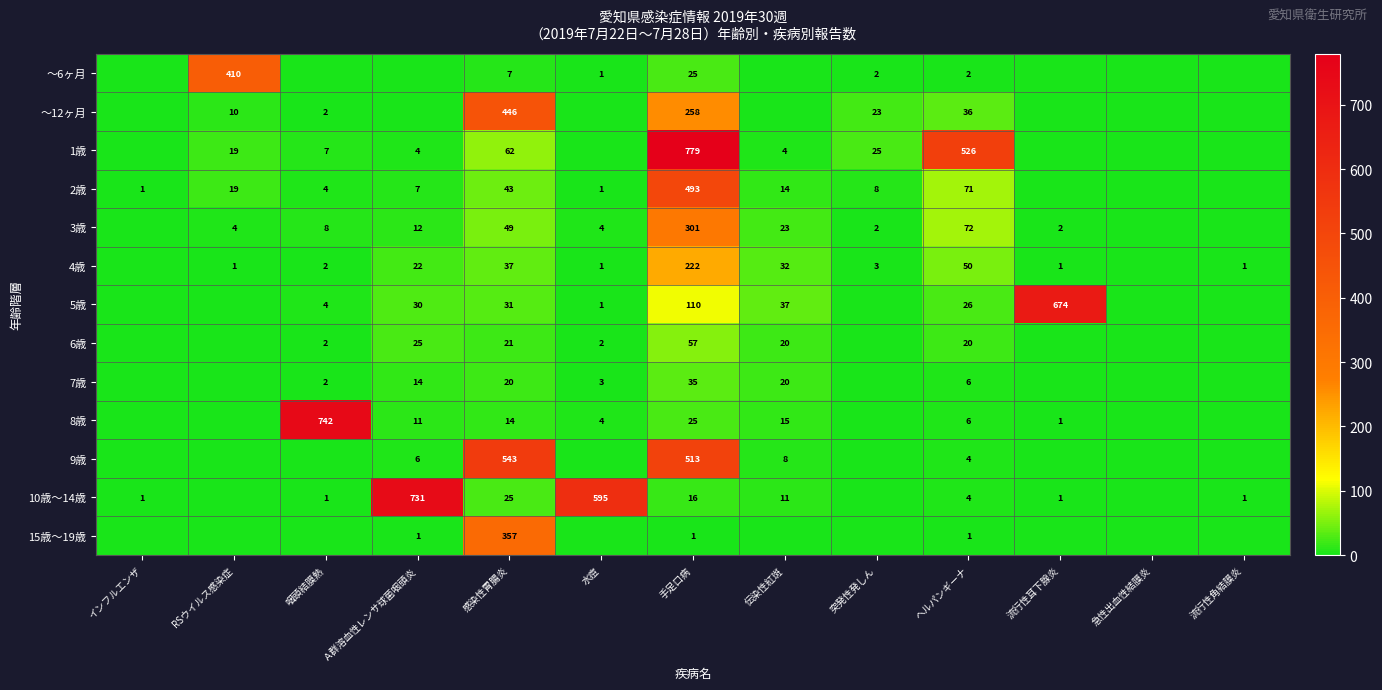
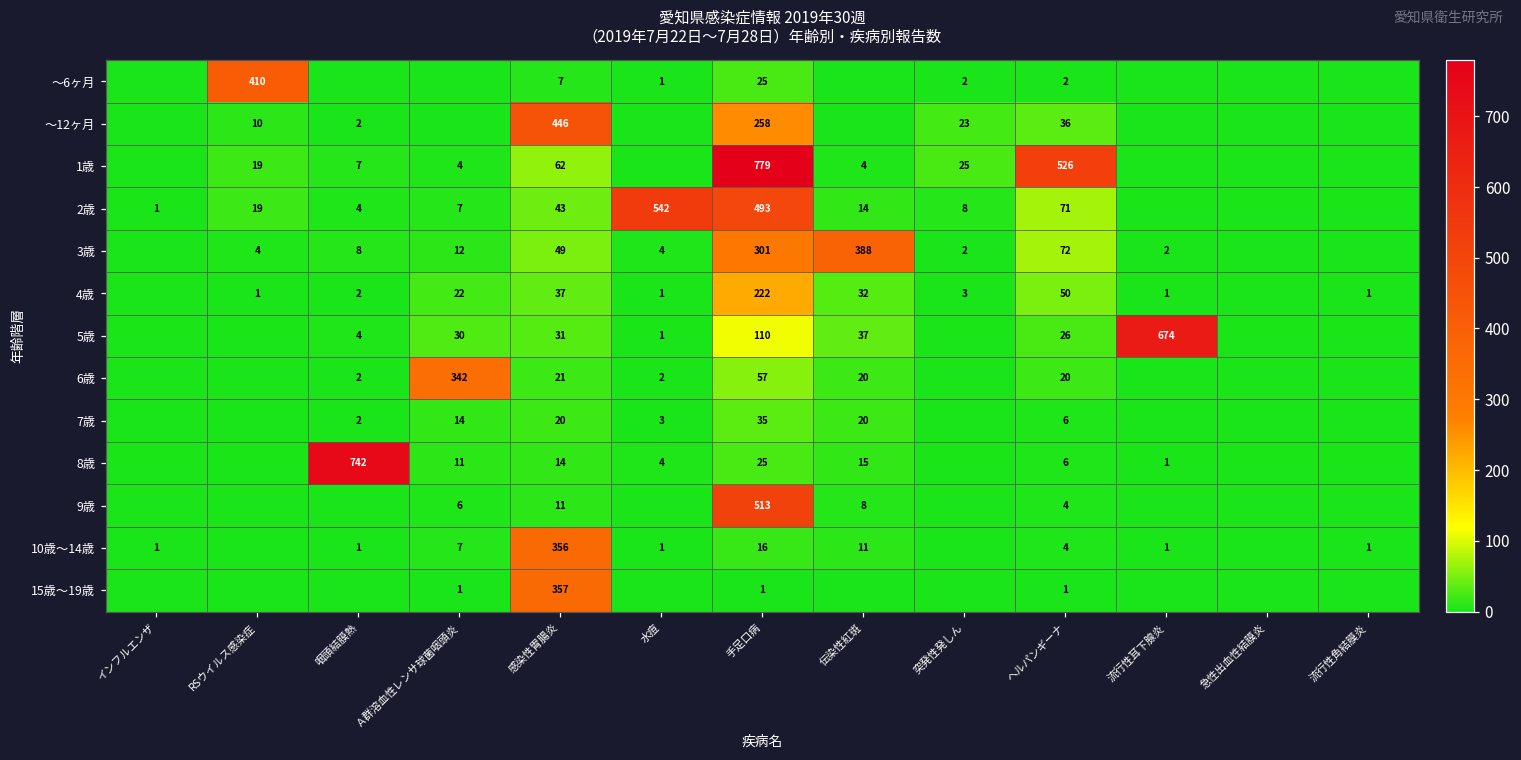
  {
    "～6ヶ月": {
      "RSウイルス感染症": 410,
      "感染性胃腸炎": 7,
      "水痘": 1,
      "手足口病": 25,
      "突発性発しん": 2,
      "ヘルパンギーナ": 2
    },
    "～12ヶ月": {
      "RSウイルス感染症": 10,
      "咽頭結膜熱": 2,
      "感染性胃腸炎": 446,
      "手足口病": 258,
      "突発性発しん": 23,
      "ヘルパンギーナ": 36
    },
    "1歳": {
      "RSウイルス感染症": 19,
      "咽頭結膜熱": 7,
      "Ａ群溶血性レンサ球菌咽頭炎": 4,
      "感染性胃腸炎": 62,
      "手足口病": 779,
      "伝染性紅斑": 4,
      "突発性発しん": 25,
      "ヘルパンギーナ": 526
    },
    "2歳": {
      "インフルエンザ": 1,
      "RSウイルス感染症": 19,
      "咽頭結膜熱": 4,
      "Ａ群溶血性レンサ球菌咽頭炎": 7,
      "感染性胃腸炎": 43,
-     "水痘": 1,
+     "水痘": 542,
      "手足口病": 493,
      "伝染性紅斑": 14,
      "突発性発しん": 8,
      "ヘルパンギーナ": 71
    },
    "3歳": {
      "RSウイルス感染症": 4,
      "咽頭結膜熱": 8,
      "Ａ群溶血性レンサ球菌咽頭炎": 12,
      "感染性胃腸炎": 49,
      "水痘": 4,
      "手足口病": 301,
-     "伝染性紅斑": 23,
+     "伝染性紅斑": 388,
      "突発性発しん": 2,
      "ヘルパンギーナ": 72,
      "流行性耳下腺炎": 2
    },
    "4歳": {
      "RSウイルス感染症": 1,
      "咽頭結膜熱": 2,
      "Ａ群溶血性レンサ球菌咽頭炎": 22,
      "感染性胃腸炎": 37,
      "水痘": 1,
      "手足口病": 222,
      "伝染性紅斑": 32,
      "突発性発しん": 3,
      "ヘルパンギーナ": 50,
      "流行性耳下腺炎": 1,
      "流行性角結膜炎": 1
    },
    "5歳": {
      "咽頭結膜熱": 4,
      "Ａ群溶血性レンサ球菌咽頭炎": 30,
      "感染性胃腸炎": 31,
      "水痘": 1,
      "手足口病": 110,
      "伝染性紅斑": 37,
      "ヘルパンギーナ": 26,
      "流行性耳下腺炎": 674
    },
    "6歳": {
      "咽頭結膜熱": 2,
-     "Ａ群溶血性レンサ球菌咽頭炎": 25,
+     "Ａ群溶血性レンサ球菌咽頭炎": 342,
      "感染性胃腸炎": 21,
      "水痘": 2,
      "手足口病": 57,
      "伝染性紅斑": 20,
      "ヘルパンギーナ": 20
    },
    "7歳": {
      "咽頭結膜熱": 2,
      "Ａ群溶血性レンサ球菌咽頭炎": 14,
      "感染性胃腸炎": 20,
      "水痘": 3,
      "手足口病": 35,
      "伝染性紅斑": 20,
      "ヘルパンギーナ": 6
    },
    "8歳": {
      "咽頭結膜熱": 742,
      "Ａ群溶血性レンサ球菌咽頭炎": 11,
      "感染性胃腸炎": 14,
      "水痘": 4,
      "手足口病": 25,
      "伝染性紅斑": 15,
      "ヘルパンギーナ": 6,
      "流行性耳下腺炎": 1
    },
    "9歳": {
      "Ａ群溶血性レンサ球菌咽頭炎": 6,
-     "感染性胃腸炎": 543,
+     "感染性胃腸炎": 11,
      "手足口病": 513,
      "伝染性紅斑": 8,
      "ヘルパンギーナ": 4
    },
    "10歳～14歳": {
      "インフルエンザ": 1,
      "咽頭結膜熱": 1,
-     "Ａ群溶血性レンサ球菌咽頭炎": 731,
-     "感染性胃腸炎": 25,
-     "水痘": 595,
+     "Ａ群溶血性レンサ球菌咽頭炎": 7,
+     "感染性胃腸炎": 356,
+     "水痘": 1,
      "手足口病": 16,
      "伝染性紅斑": 11,
      "ヘルパンギーナ": 4,
      "流行性耳下腺炎": 1,
      "流行性角結膜炎": 1
    },
    "15歳～19歳": {
      "Ａ群溶血性レンサ球菌咽頭炎": 1,
      "感染性胃腸炎": 357,
      "手足口病": 1,
      "ヘルパンギーナ": 1
    }
  }
